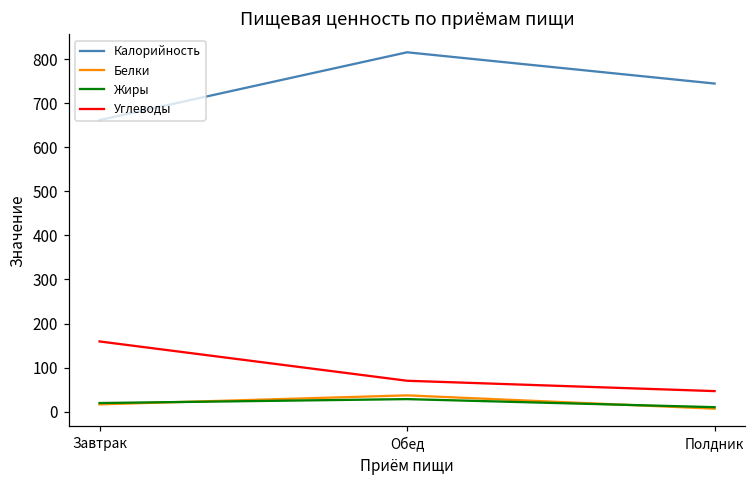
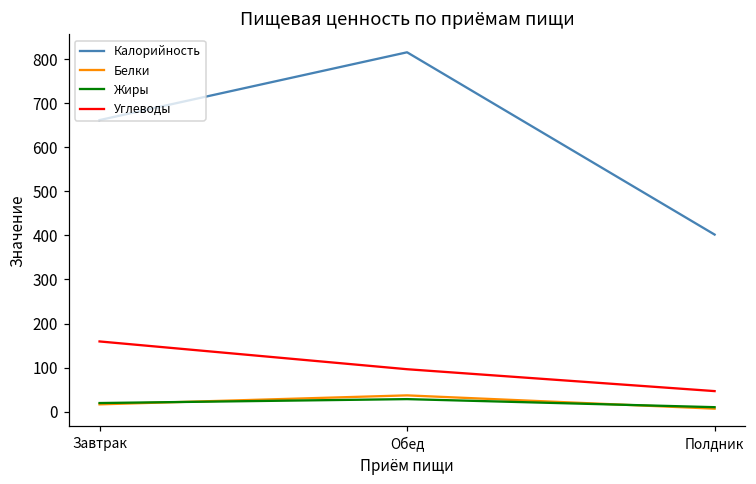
  {
    "Калорийность": {
      "Завтрак": 660,
      "Обед": 820,
-     "Полдник": 750
+     "Полдник": 400
    },
    "Белки": {
      "Обед": 40
    },
    "Жиры": {
      "Обед": 30
    },
    "Углеводы": {
      "Завтрак": 160,
-     "Обед": 70,
+     "Обед": 100,
      "Полдник": 50
    }
  }
